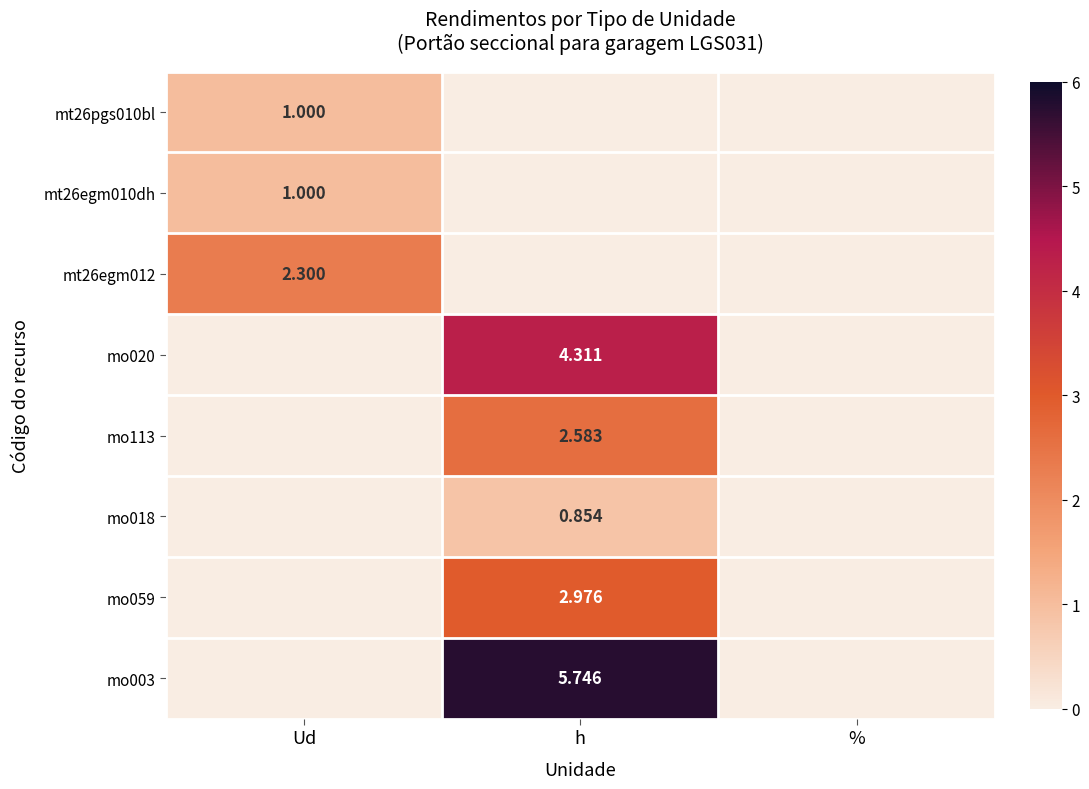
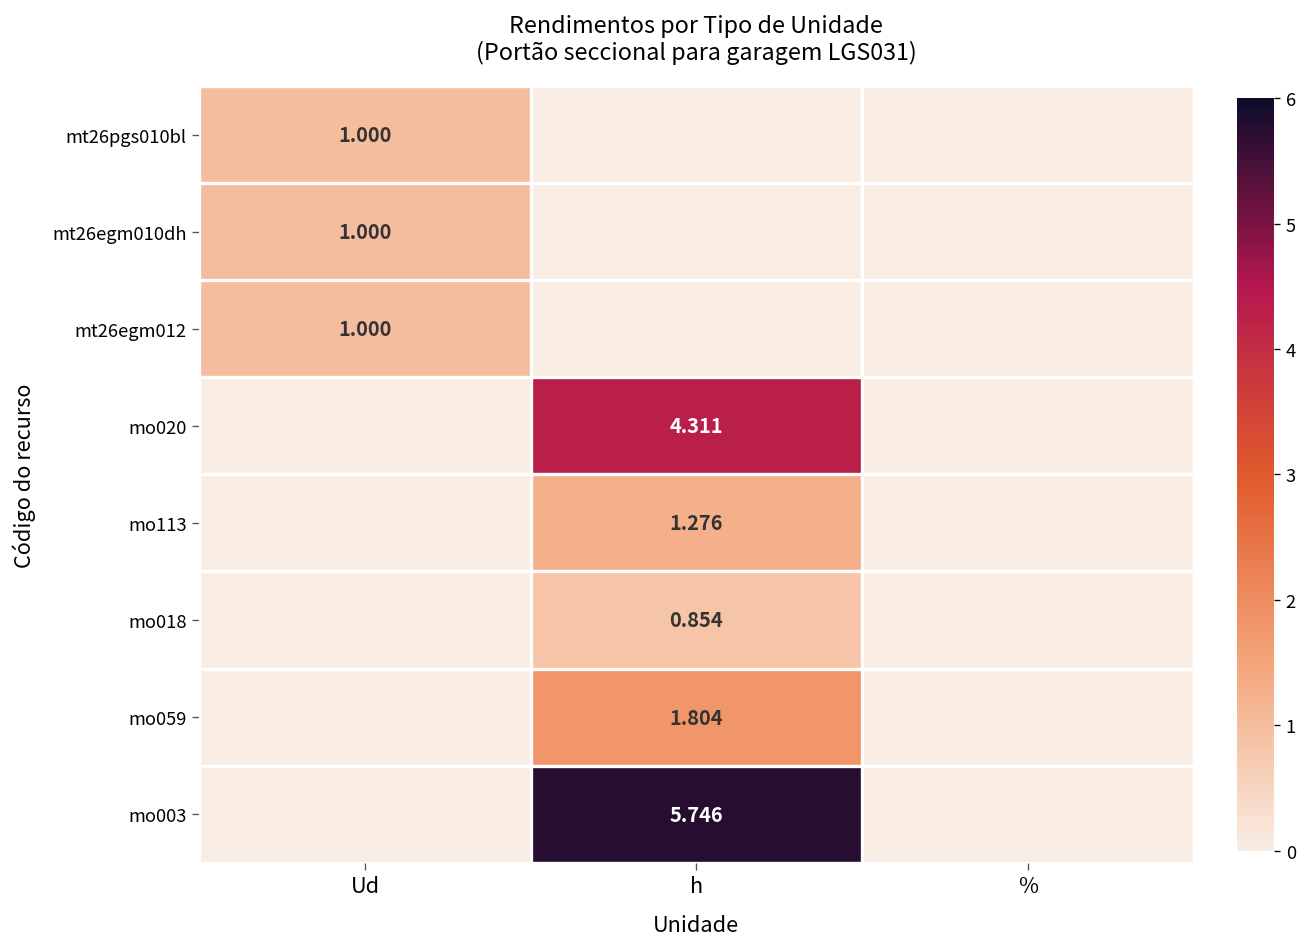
  {
    "mt26pgs010bl": {
      "Ud": 1.000
    },
    "mt26egm010dh": {
      "Ud": 1.000
    },
    "mt26egm012": {
-     "Ud": 2.300
+     "Ud": 1.000
    },
    "mo020": {
      "h": 4.311
    },
    "mo113": {
-     "h": 2.583
+     "h": 1.276
    },
    "mo018": {
      "h": 0.854
    },
    "mo059": {
-     "h": 2.976
+     "h": 1.804
    },
    "mo003": {
      "h": 5.746
    }
  }
